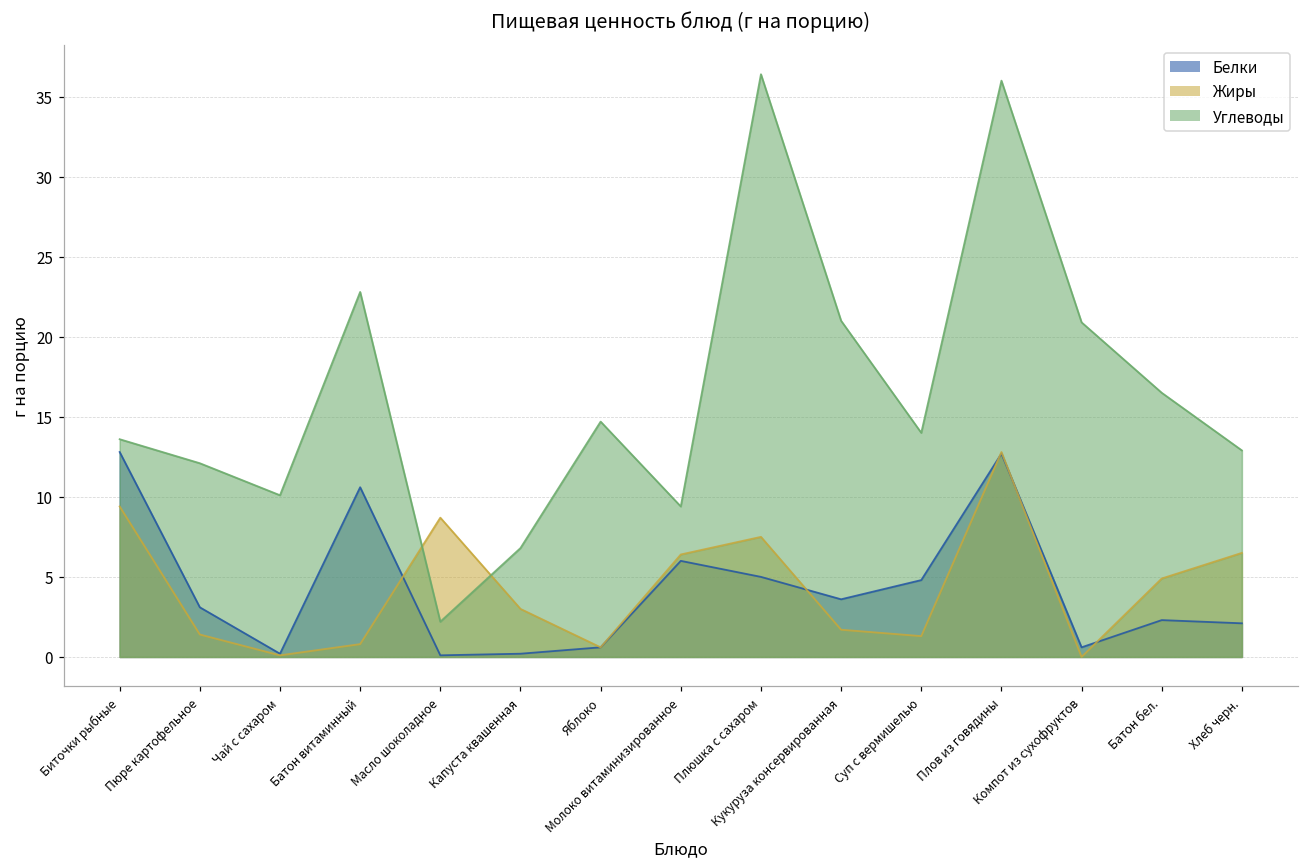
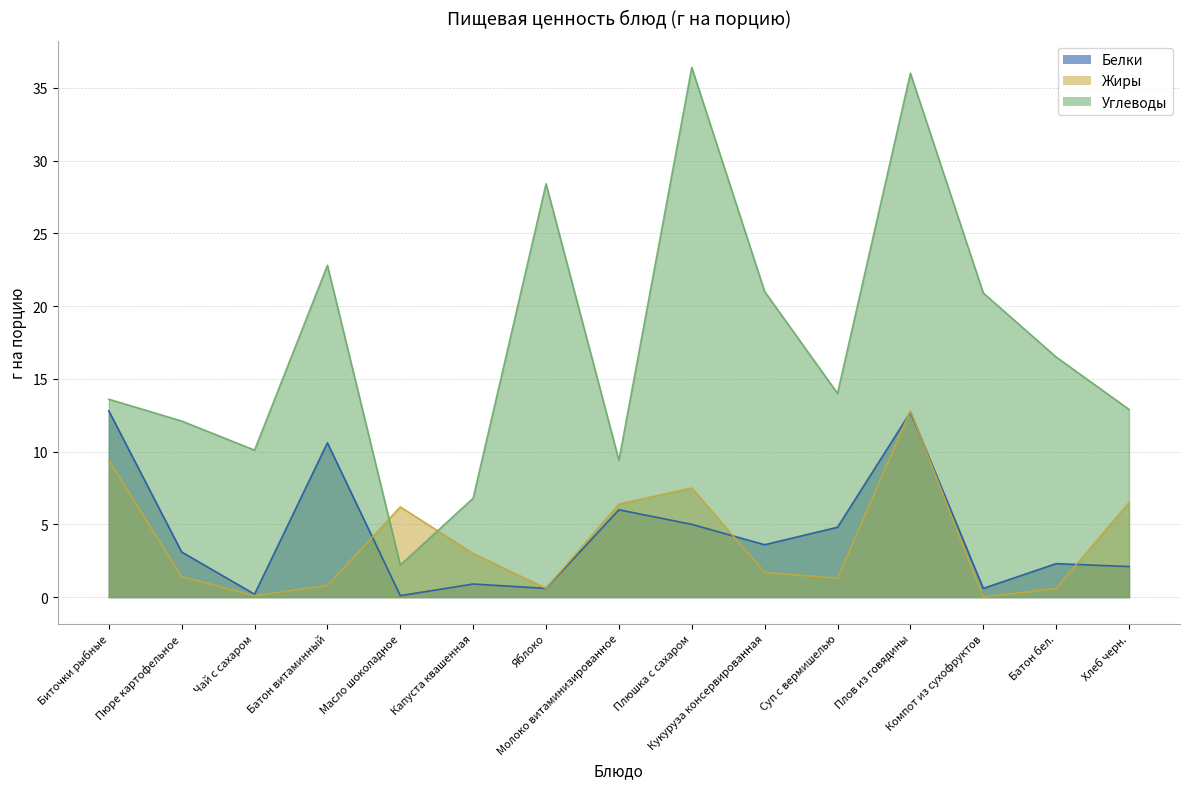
  {
    "Белки": {
      "Биточки рыбные": 12.8,
      "Пюре картофельное": 3.1,
      "Батон витаминный": 10.6,
      "Масло шоколадное": 0.1,
-     "Капуста квашенная": 0.2,
+     "Капуста квашенная": 0.9,
      "Молоко витаминизированное": 6.0,
      "Плюшка с сахаром": 5.0,
      "Кукуруза консервированная": 3.6,
      "Суп с вермишелью": 4.8,
      "Компот из сухофруктов": 0.6,
      "Батон бел.": 2.3,
      "Хлеб черн.": 2.1
    },
    "Жиры": {
      "Биточки рыбные": 9.4,
      "Пюре картофельное": 1.4,
      "Батон витаминный": 0.8,
-     "Масло шоколадное": 8.7,
+     "Масло шоколадное": 6.2,
      "Капуста квашенная": 3.0,
      "Молоко витаминизированное": 6.4,
      "Плюшка с сахаром": 7.5,
      "Кукуруза консервированная": 1.7,
      "Суп с вермишелью": 1.3,
      "Компот из сухофруктов": 0.0,
-     "Батон бел.": 4.9,
+     "Батон бел.": 0.6,
      "Хлеб черн.": 6.5
    },
    "Углеводы": {
      "Биточки рыбные": 13.6,
      "Пюре картофельное": 12.1,
      "Чай с сахаром": 10.1,
      "Батон витаминный": 22.8,
      "Масло шоколадное": 2.2,
      "Капуста квашенная": 6.8,
-     "Яблоко": 14.7,
+     "Яблоко": 28.4,
      "Молоко витаминизированное": 9.4,
      "Плюшка с сахаром": 36.4,
      "Кукуруза консервированная": 21.0,
      "Суп с вермишелью": 14.0,
      "Плов из говядины": 36.0,
      "Компот из сухофруктов": 20.9,
      "Батон бел.": 16.5,
      "Хлеб черн.": 12.9
    }
  }
